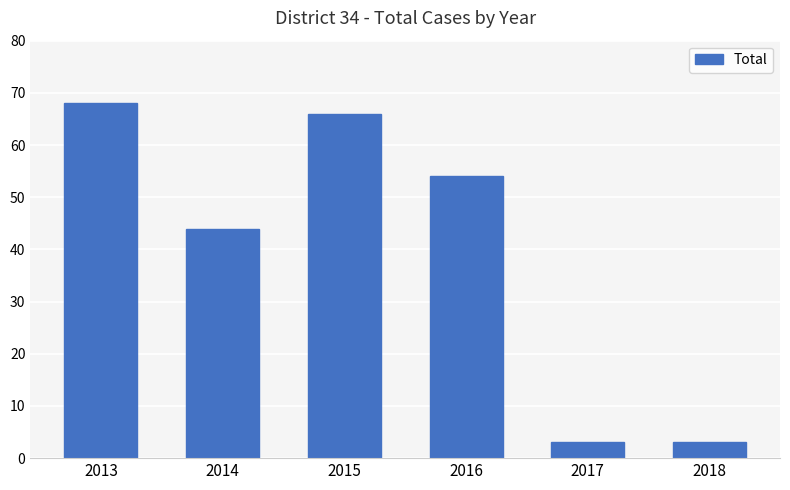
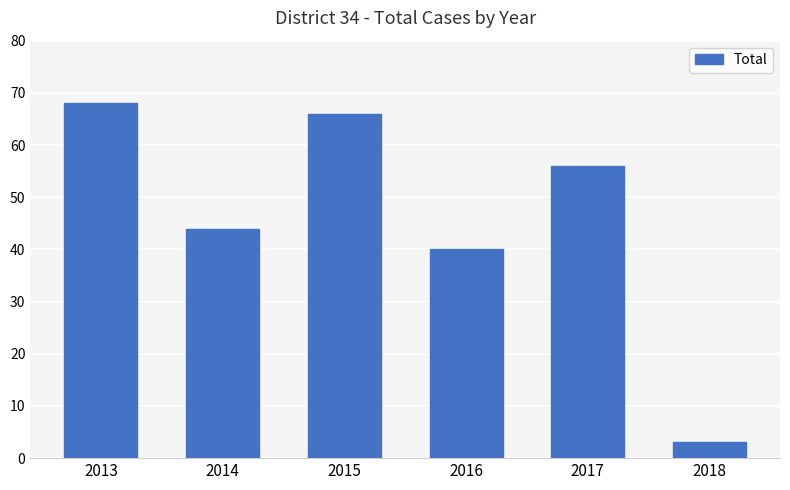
  {
    "2013": 68,
    "2014": 44,
    "2015": 66,
-   "2016": 54,
-   "2017": 3,
+   "2016": 40,
+   "2017": 56,
    "2018": 3
  }
